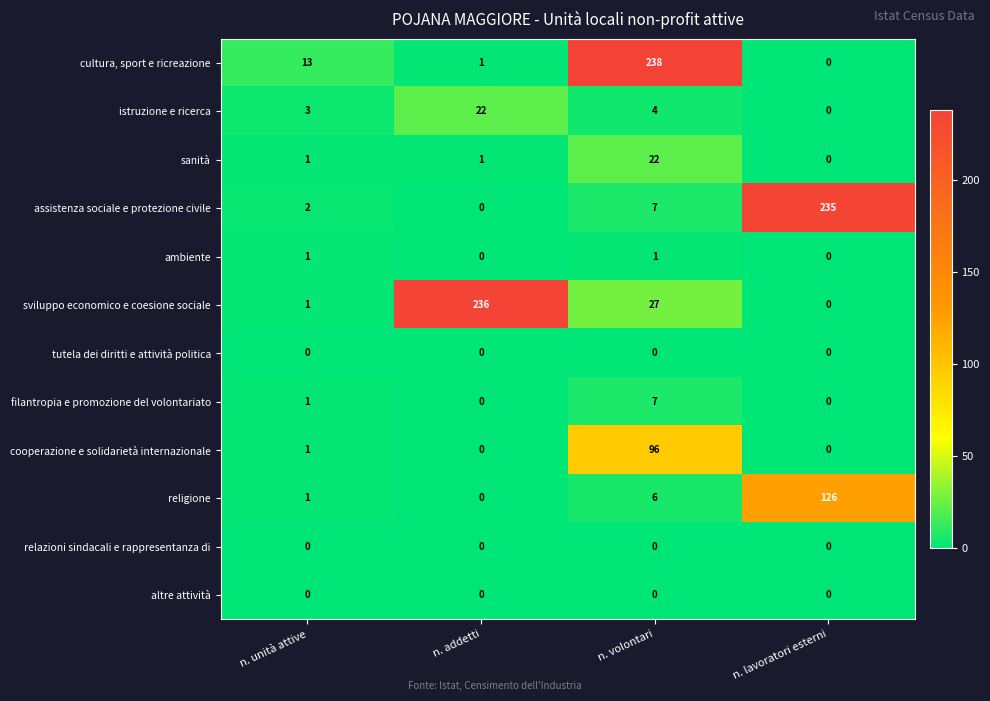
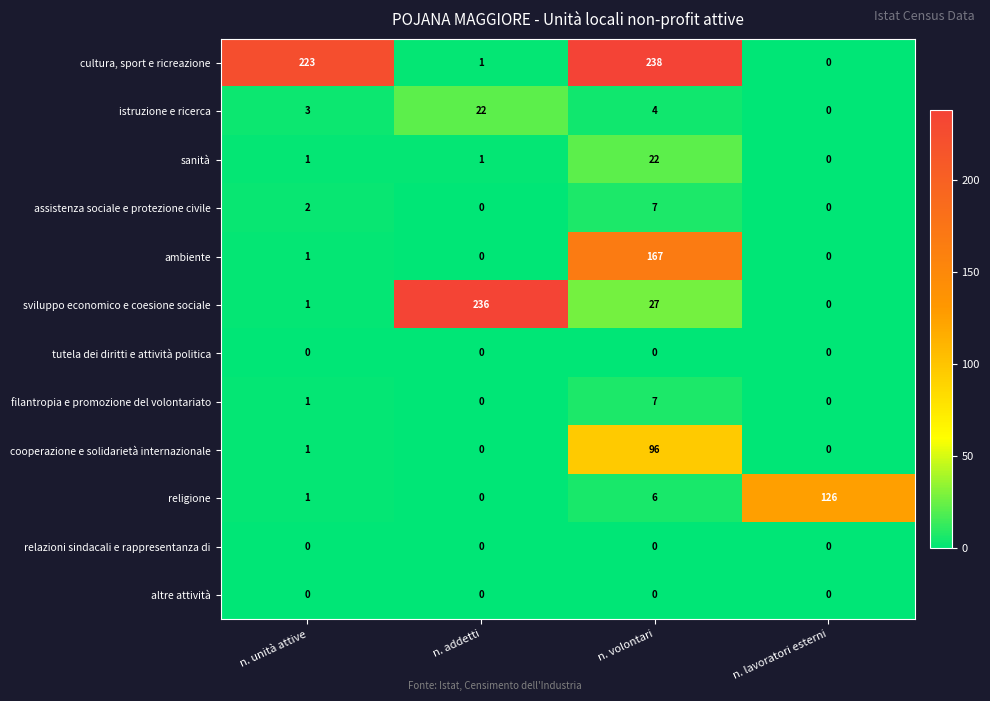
  {
    "cultura, sport e ricreazione": {
-     "n. unità attive": 13,
+     "n. unità attive": 223,
      "n. addetti": 1,
      "n. volontari": 238,
      "n. lavoratori esterni": 0
    },
    "istruzione e ricerca": {
      "n. unità attive": 3,
      "n. addetti": 22,
      "n. volontari": 4,
      "n. lavoratori esterni": 0
    },
    "sanità": {
      "n. unità attive": 1,
      "n. addetti": 1,
      "n. volontari": 22,
      "n. lavoratori esterni": 0
    },
    "assistenza sociale e protezione civile": {
      "n. unità attive": 2,
      "n. addetti": 0,
      "n. volontari": 7,
-     "n. lavoratori esterni": 235
+     "n. lavoratori esterni": 0
    },
    "ambiente": {
      "n. unità attive": 1,
      "n. addetti": 0,
-     "n. volontari": 1,
+     "n. volontari": 167,
      "n. lavoratori esterni": 0
    },
    "sviluppo economico e coesione sociale": {
      "n. unità attive": 1,
      "n. addetti": 236,
      "n. volontari": 27,
      "n. lavoratori esterni": 0
    },
    "tutela dei diritti e attività politica": {
      "n. unità attive": 0,
      "n. addetti": 0,
      "n. volontari": 0,
      "n. lavoratori esterni": 0
    },
    "filantropia e promozione del volontariato": {
      "n. unità attive": 1,
      "n. addetti": 0,
      "n. volontari": 7,
      "n. lavoratori esterni": 0
    },
    "cooperazione e solidarietà internazionale": {
      "n. unità attive": 1,
      "n. addetti": 0,
      "n. volontari": 96,
      "n. lavoratori esterni": 0
    },
    "religione": {
      "n. unità attive": 1,
      "n. addetti": 0,
      "n. volontari": 6,
      "n. lavoratori esterni": 126
    },
    "relazioni sindacali e rappresentanza di": {
      "n. unità attive": 0,
      "n. addetti": 0,
      "n. volontari": 0,
      "n. lavoratori esterni": 0
    },
    "altre attività": {
      "n. unità attive": 0,
      "n. addetti": 0,
      "n. volontari": 0,
      "n. lavoratori esterni": 0
    }
  }
